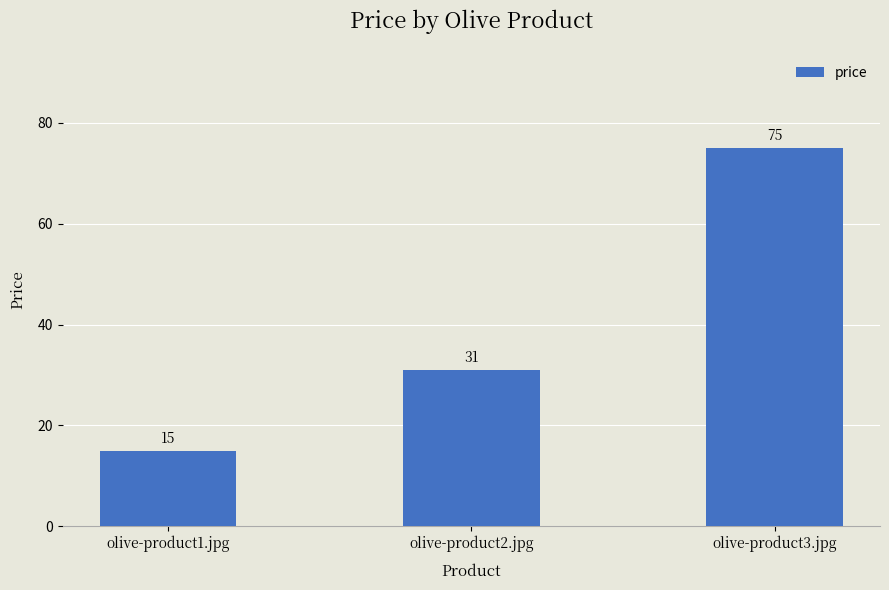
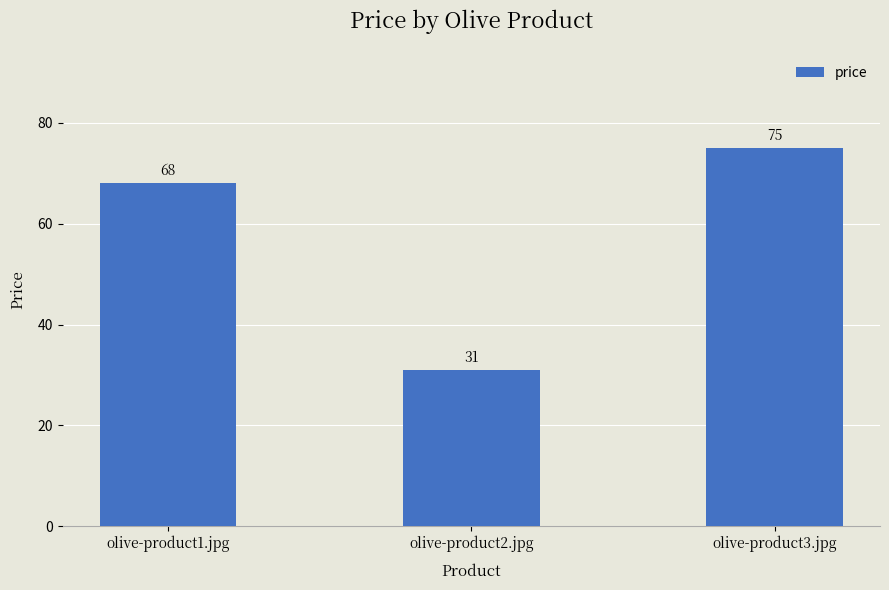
  {
-   "olive-product1.jpg": 15,
+   "olive-product1.jpg": 68,
    "olive-product2.jpg": 31,
    "olive-product3.jpg": 75
  }
